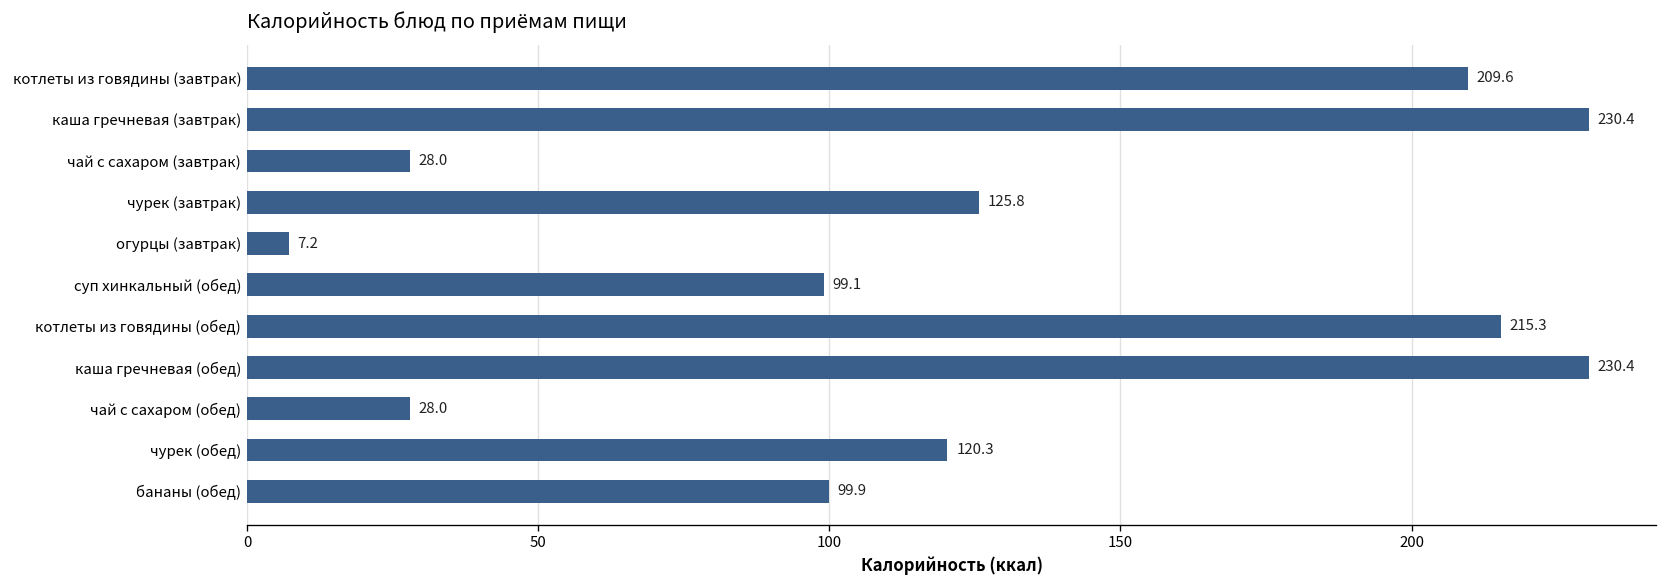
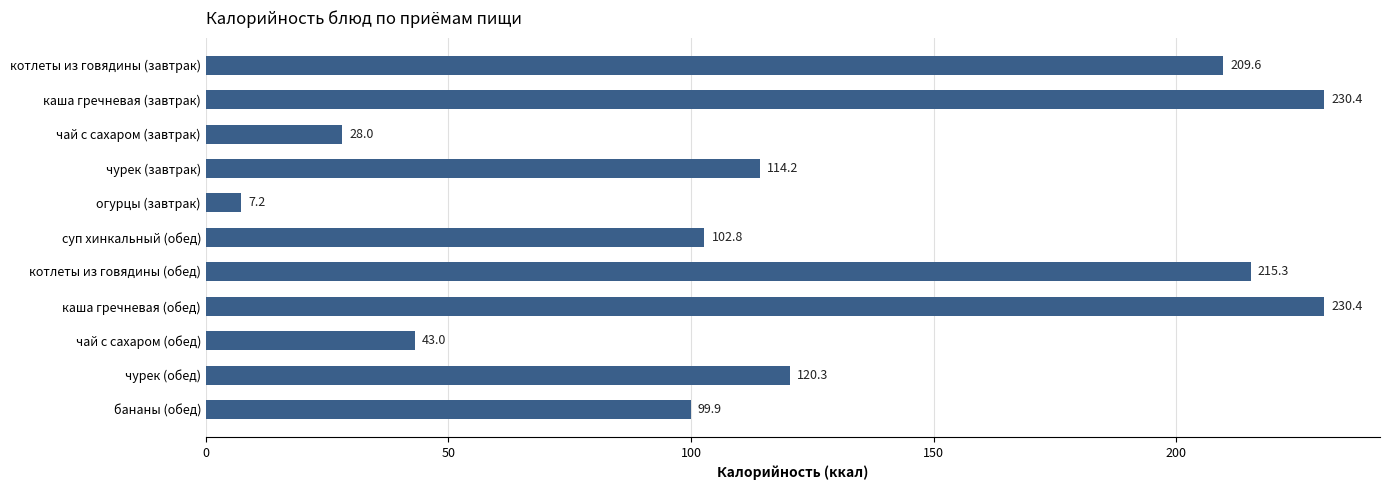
  {
    "котлеты из говядины (завтрак)": 209.6,
    "каша гречневая (завтрак)": 230.4,
    "чай с сахаром (завтрак)": 28.0,
-   "чурек (завтрак)": 125.8,
+   "чурек (завтрак)": 114.2,
    "огурцы (завтрак)": 7.2,
-   "суп хинкальный (обед)": 99.1,
+   "суп хинкальный (обед)": 102.8,
    "котлеты из говядины (обед)": 215.3,
    "каша гречневая (обед)": 230.4,
-   "чай с сахаром (обед)": 28.0,
+   "чай с сахаром (обед)": 43.0,
    "чурек (обед)": 120.3,
    "бананы (обед)": 99.9
  }
